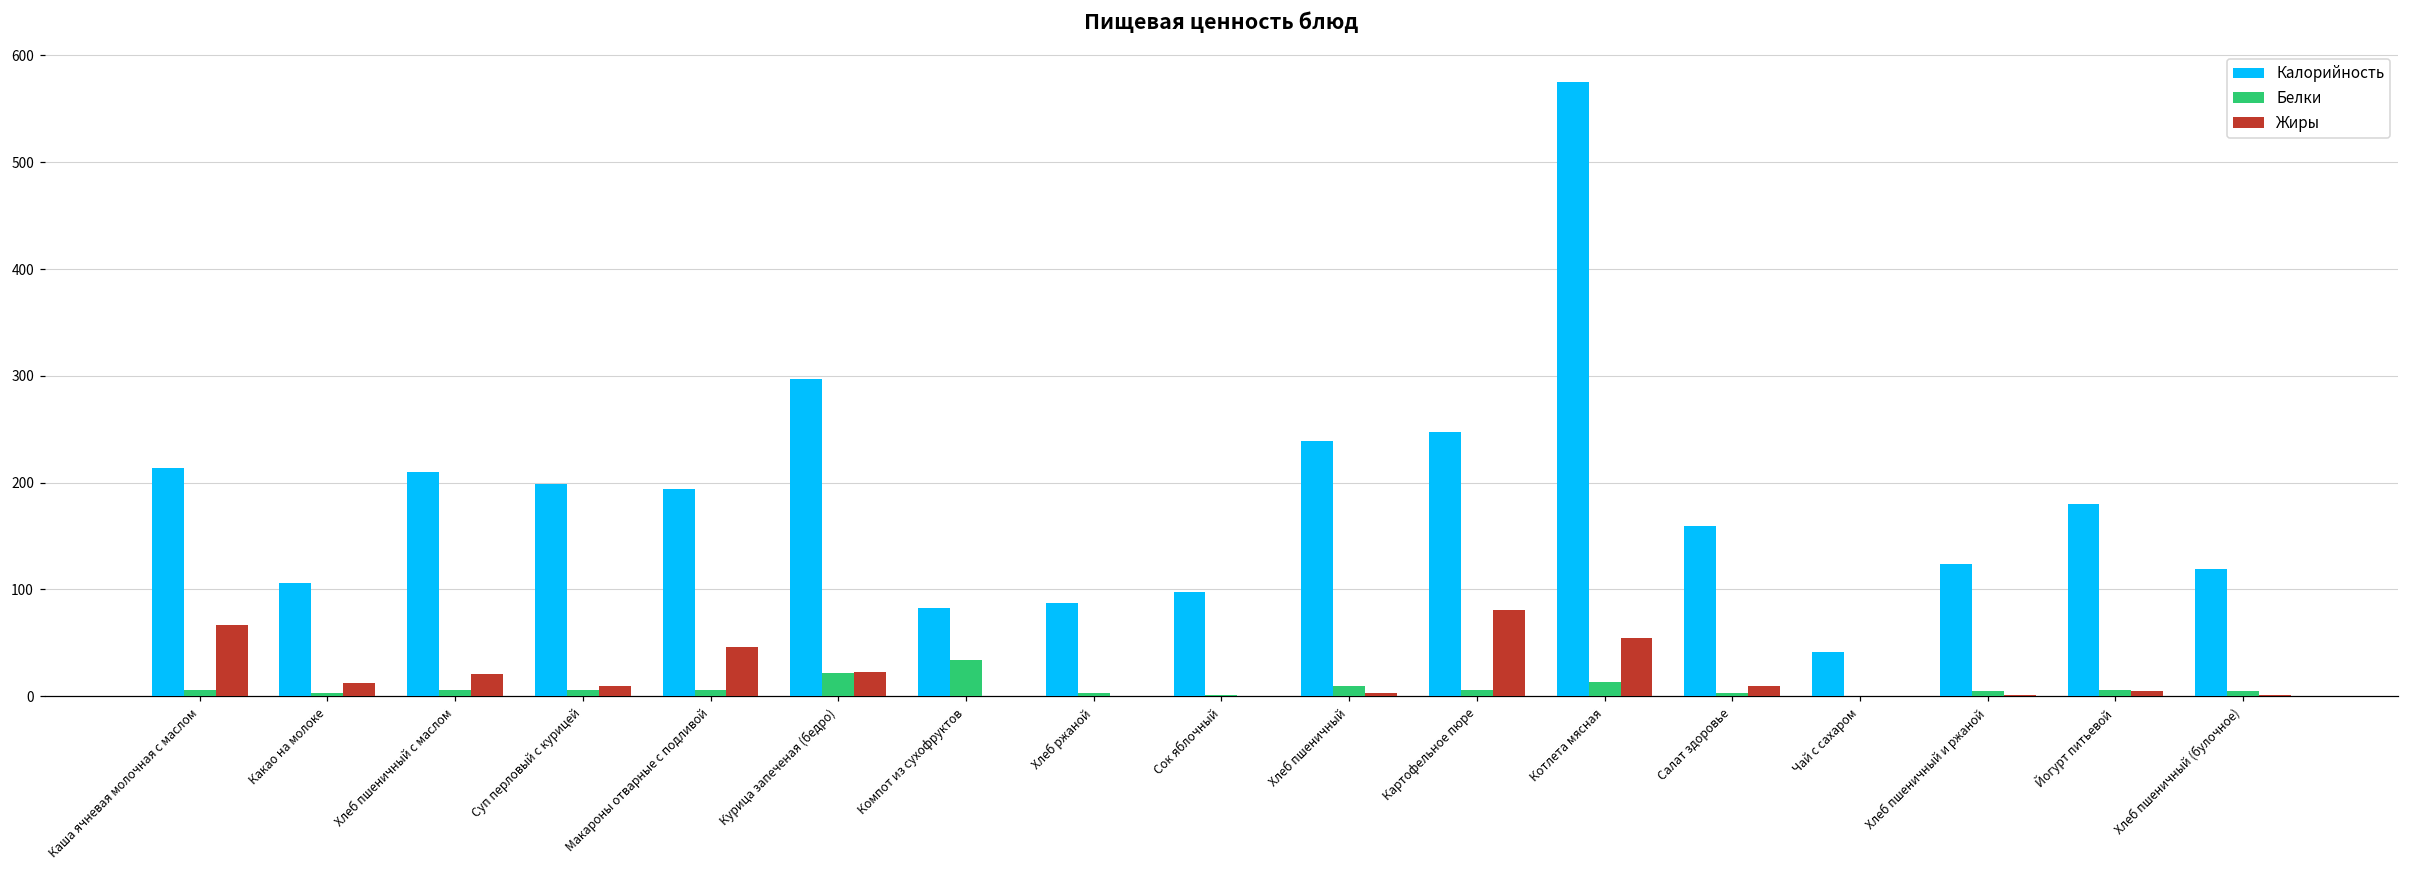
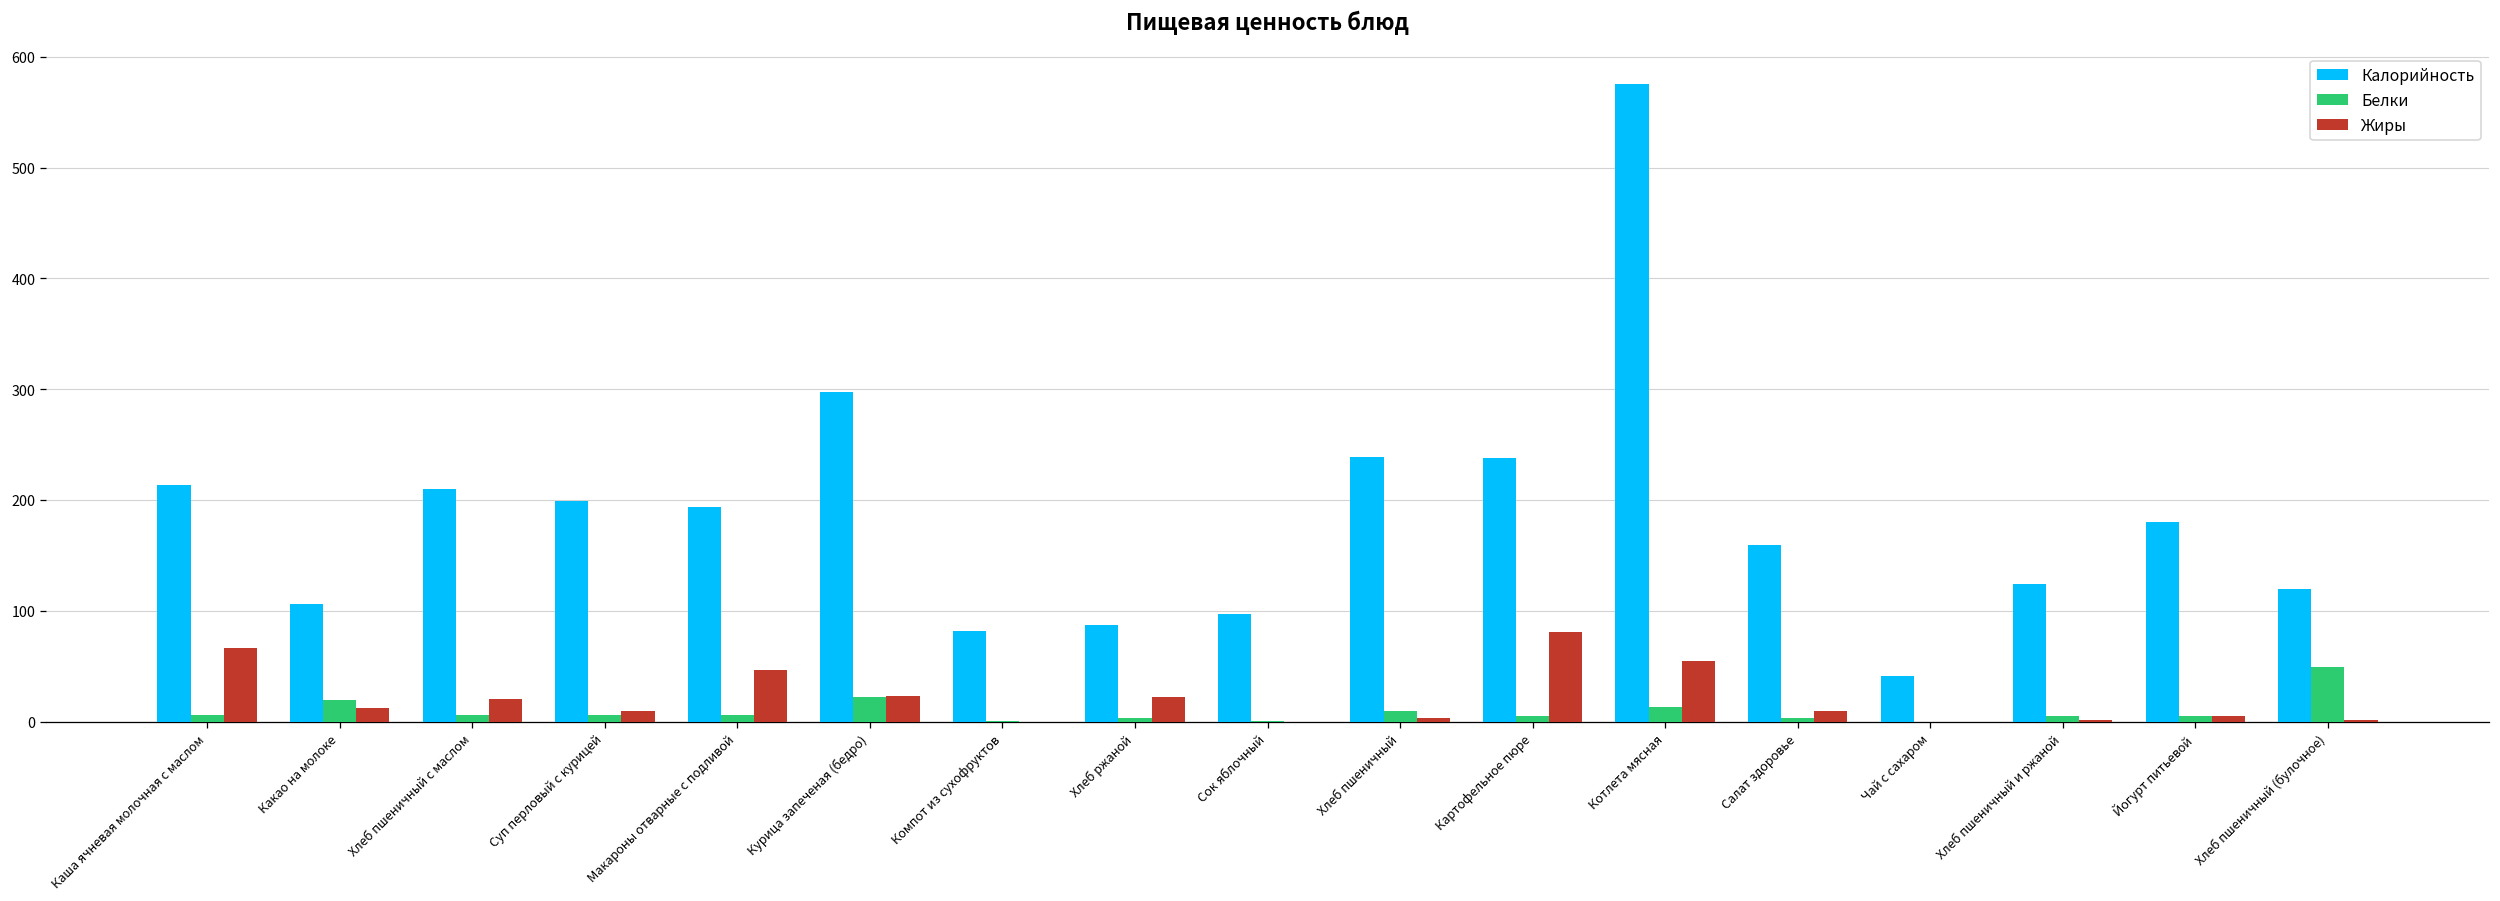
  {
    "Калорийность": {
      "Каша ячневая молочная с маслом": 210,
      "Какао на молоке": 110,
      "Хлеб пшеничный с маслом": 210,
      "Суп перловый с курицей": 200,
      "Макароны отварные с подливой": 190,
      "Курица запеченая (бедро)": 300,
      "Компот из сухофруктов": 80,
      "Хлеб ржаной": 90,
      "Сок яблочный": 100,
      "Хлеб пшеничный": 240,
-     "Картофельное пюре": 250,
+     "Картофельное пюре": 240,
      "Котлета мясная": 570,
      "Салат здоровье": 160,
      "Чай с сахаром": 40,
      "Хлеб пшеничный и ржаной": 120,
      "Йогурт питьевой": 180,
      "Хлеб пшеничный (булочное)": 120
    },
    "Белки": {
      "Каша ячневая молочная с маслом": 10,
-     "Какао на молоке": 0,
+     "Какао на молоке": 20,
      "Хлеб пшеничный с маслом": 10,
      "Суп перловый с курицей": 10,
      "Макароны отварные с подливой": 10,
      "Курица запеченая (бедро)": 20,
-     "Компот из сухофруктов": 30,
+     "Компот из сухофруктов": 0,
      "Хлеб ржаной": 0,
      "Хлеб пшеничный": 10,
      "Картофельное пюре": 10,
      "Котлета мясная": 10,
      "Салат здоровье": 0,
      "Хлеб пшеничный и ржаной": 0,
      "Йогурт питьевой": 10,
-     "Хлеб пшеничный (булочное)": 10
+     "Хлеб пшеничный (булочное)": 50
    },
    "Жиры": {
      "Каша ячневая молочная с маслом": 70,
      "Какао на молоке": 10,
      "Хлеб пшеничный с маслом": 20,
      "Суп перловый с курицей": 10,
      "Макароны отварные с подливой": 50,
      "Курица запеченая (бедро)": 20,
      "Компот из сухофруктов": 0,
-     "Хлеб ржаной": 0,
+     "Хлеб ржаной": 20,
      "Сок яблочный": 0,
      "Хлеб пшеничный": 0,
      "Картофельное пюре": 80,
      "Котлета мясная": 50,
      "Салат здоровье": 10,
      "Йогурт питьевой": 10
    }
  }
